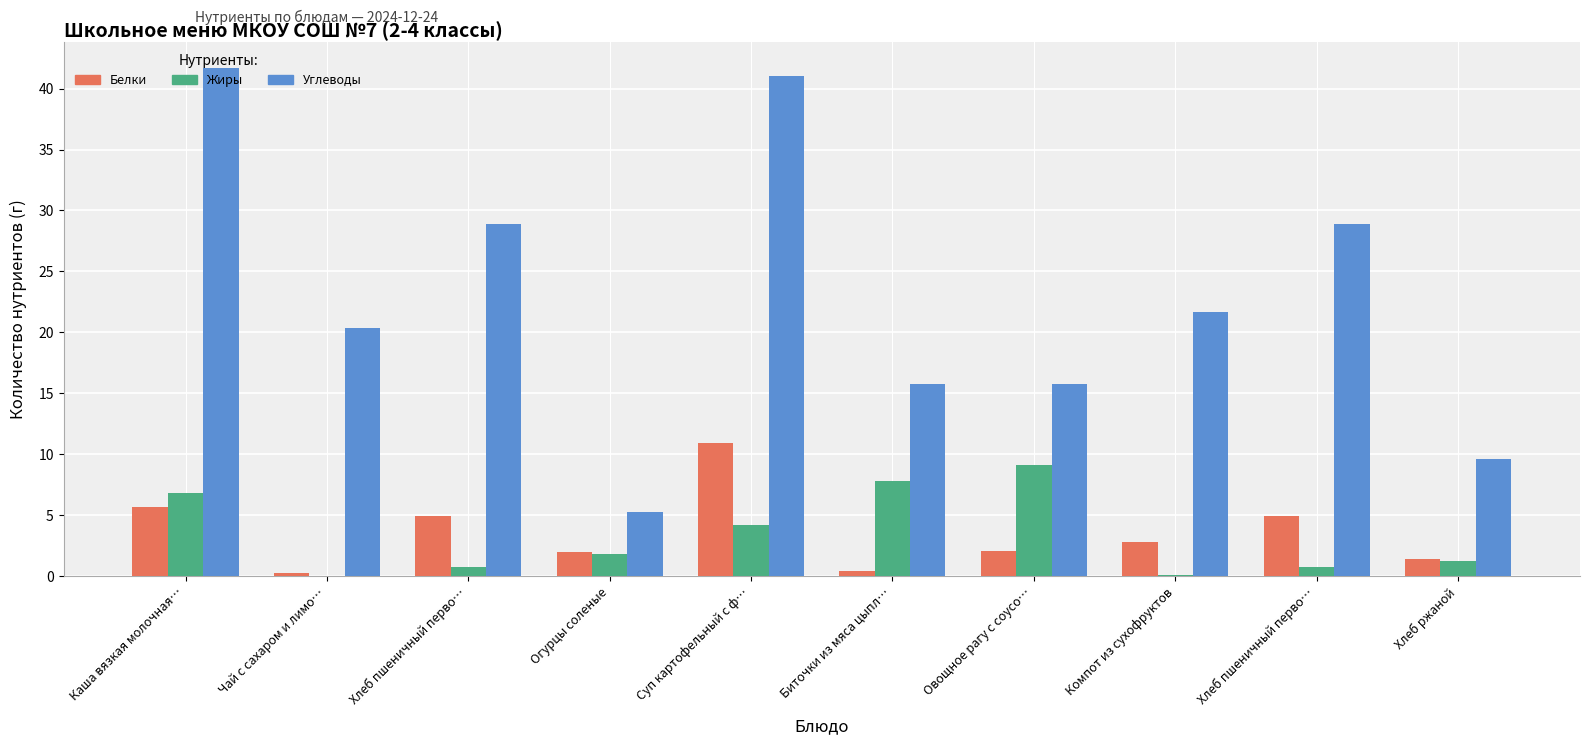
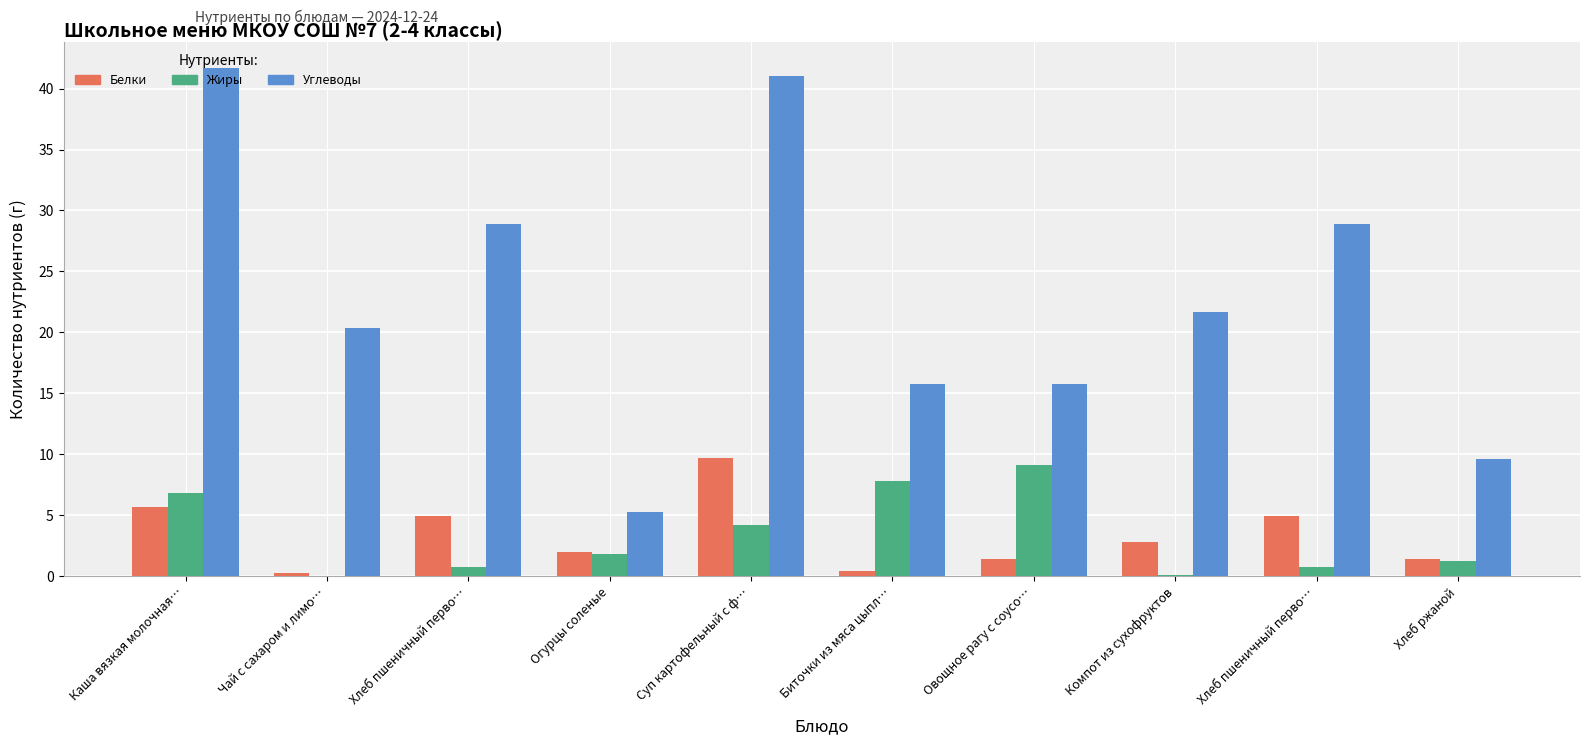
  {
    "Белки": {
      "Каша вязкая молочная…": 5.7,
      "Чай с сахаром и лимо…": 0.3,
      "Огурцы соленые": 2.0,
-     "Суп картофельный с ф…": 10.9,
+     "Суп картофельный с ф…": 9.7,
      "Биточки из мяса цыпл…": 0.4,
-     "Овощное рагу с соусо…": 2.1,
+     "Овощное рагу с соусо…": 1.4,
      "Компот из сухофруктов": 2.8,
      "Хлеб ржаной": 1.4
    },
    "Жиры": {
      "Каша вязкая молочная…": 6.8,
      "Огурцы соленые": 1.8,
      "Суп картофельный с ф…": 4.2,
      "Биточки из мяса цыпл…": 7.8,
      "Овощное рагу с соусо…": 9.1,
      "Хлеб ржаной": 1.3
    },
    "Углеводы": {
      "Каша вязкая молочная…": 41.7,
      "Чай с сахаром и лимо…": 20.4,
      "Огурцы соленые": 5.3,
      "Суп картофельный с ф…": 41.0,
      "Биточки из мяса цыпл…": 15.8,
      "Овощное рагу с соусо…": 15.8,
      "Компот из сухофруктов": 21.7,
      "Хлеб ржаной": 9.6
    }
  }
